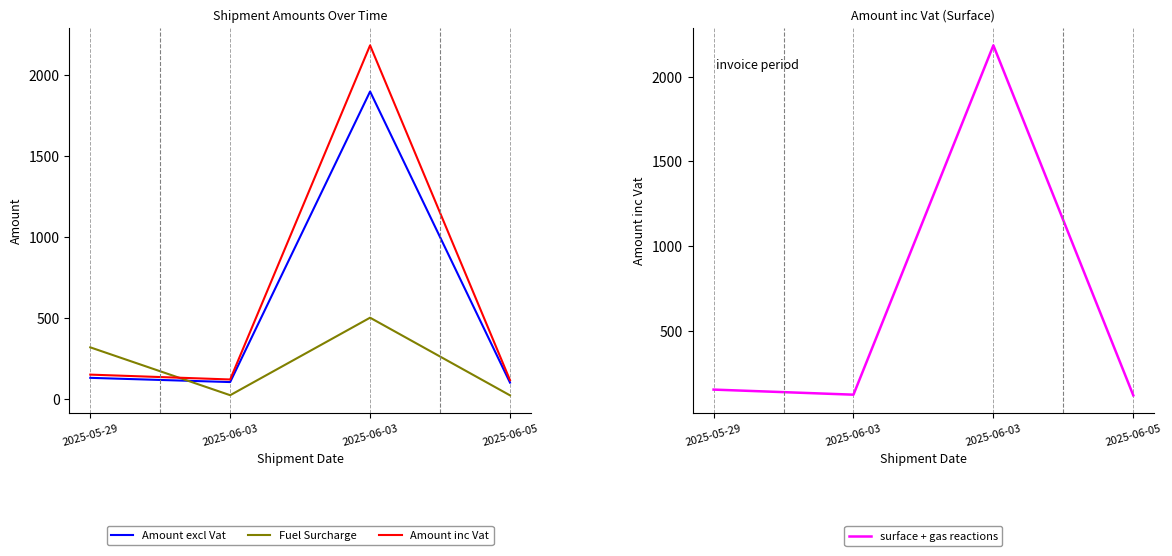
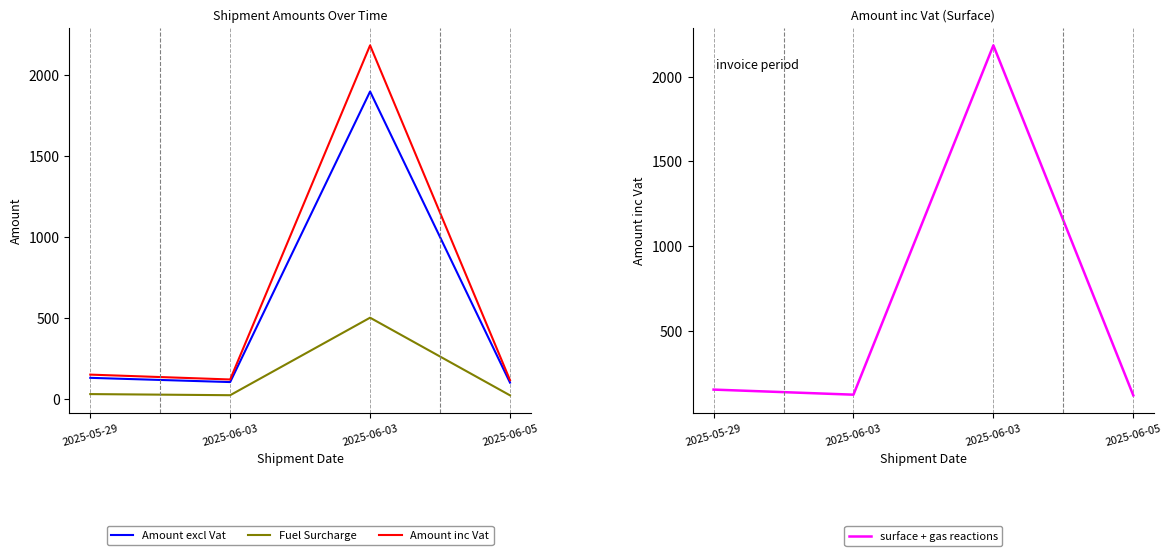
  {
    "Shipment Amounts Over Time": {
      "Amount excl Vat": {
        "2025-05-29": 130
      },
      "Fuel Surcharge": {
-       "2025-05-29": 320,
+       "2025-05-29": 30,
        "2025-06-05": 20
      },
      "Amount inc Vat": {
        "2025-05-29": 150
      }
    },
    "Amount inc Vat (Surface)": {
      "2025-05-29": 150,
      "2025-06-05": 120
    }
  }
